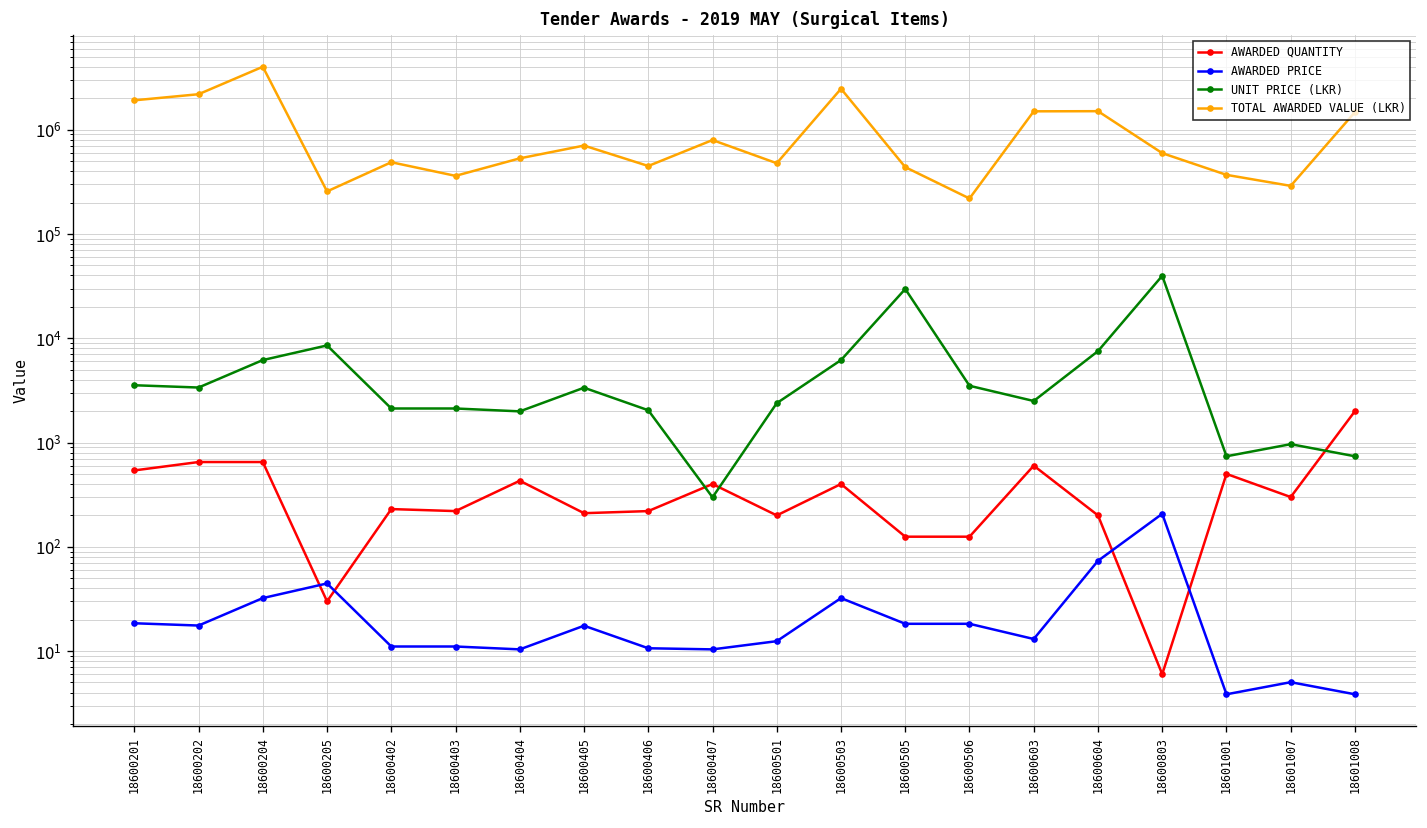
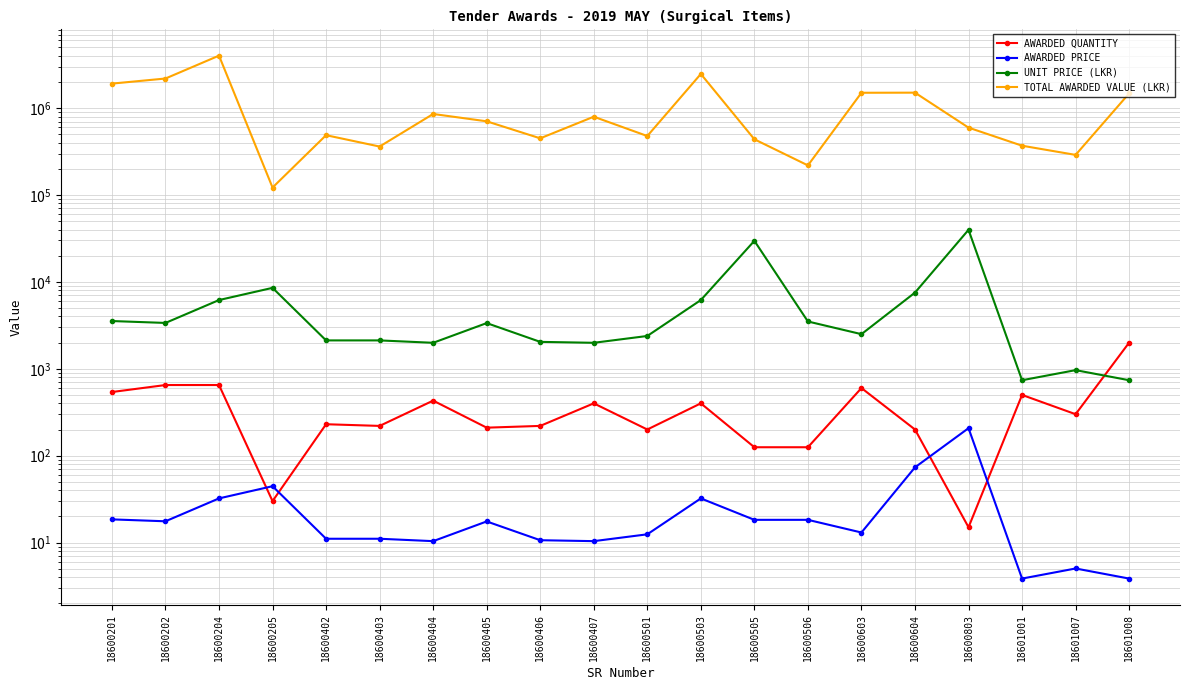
  {
    "AWARDED QUANTITY": {
      "18600201": 500,
      "18600202": 700,
      "18600204": 700,
      "18600205": 30,
      "18600402": 230,
      "18600403": 220,
      "18600404": 400,
      "18600405": 210,
      "18600406": 220,
      "18600407": 400,
      "18600501": 200,
      "18600503": 400,
      "18600505": 130,
      "18600506": 130,
      "18600603": 600,
      "18600604": 200,
-     "18600803": 6,
+     "18600803": 15,
      "18601001": 500,
      "18601007": 300,
      "18601008": 2000
    },
    "AWARDED PRICE": {
      "18600201": 18,
      "18600202": 18,
      "18600204": 32,
      "18600205": 40,
      "18600402": 11,
      "18600403": 11,
      "18600404": 10,
      "18600405": 18,
      "18600406": 11,
      "18600407": 10,
      "18600501": 12,
      "18600503": 32,
      "18600505": 18,
      "18600506": 18,
      "18600603": 13,
      "18600604": 70,
      "18600803": 210,
      "18601001": 4,
      "18601007": 5,
      "18601008": 4
    },
    "UNIT PRICE (LKR)": {
      "18600201": 3500,
      "18600202": 3400,
      "18600204": 6000,
      "18600205": 9000,
      "18600402": 2100,
      "18600403": 2100,
      "18600404": 2000,
      "18600405": 3400,
      "18600406": 2000,
-     "18600407": 300,
+     "18600407": 2000,
      "18600501": 2400,
      "18600503": 6000,
      "18600505": 30000,
      "18600506": 3500,
      "18600603": 2500,
      "18600604": 8000,
      "18600803": 40000,
      "18601001": 700,
      "18601007": 1000,
      "18601008": 700
    },
    "TOTAL AWARDED VALUE (LKR)": {
      "18600201": 1900000,
      "18600202": 2200000,
      "18600204": 4000000,
-     "18600205": 260000,
+     "18600205": 120000,
      "18600402": 500000,
      "18600403": 360000,
-     "18600404": 500000,
+     "18600404": 900000,
      "18600405": 700000,
      "18600406": 400000,
      "18600407": 800000,
      "18600501": 500000,
      "18600503": 2500000,
      "18600505": 400000,
      "18600506": 220000,
      "18600603": 1500000,
      "18600604": 1500000,
      "18600803": 600000,
      "18601001": 370000,
      "18601007": 290000
    }
  }
